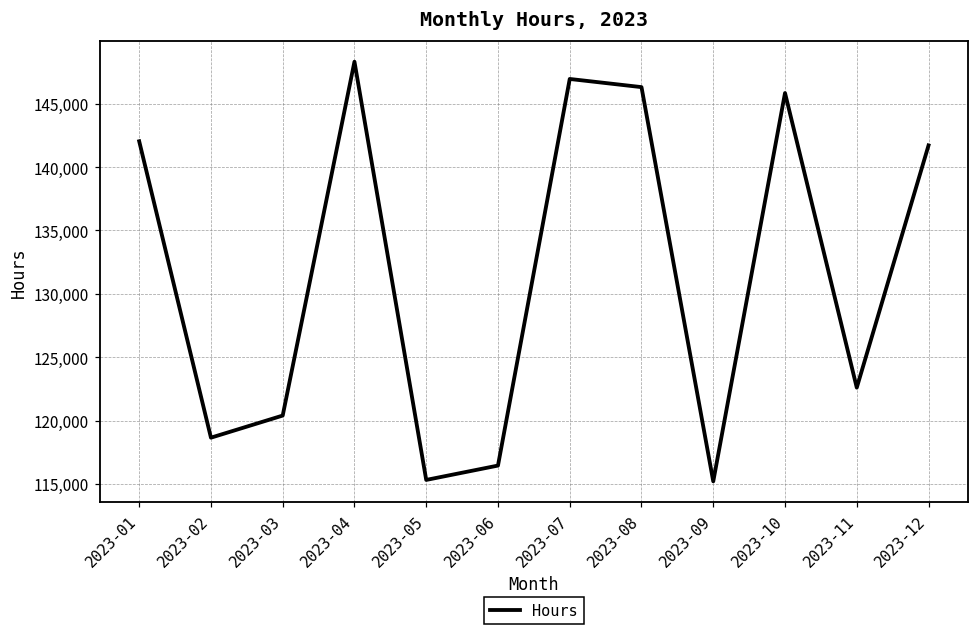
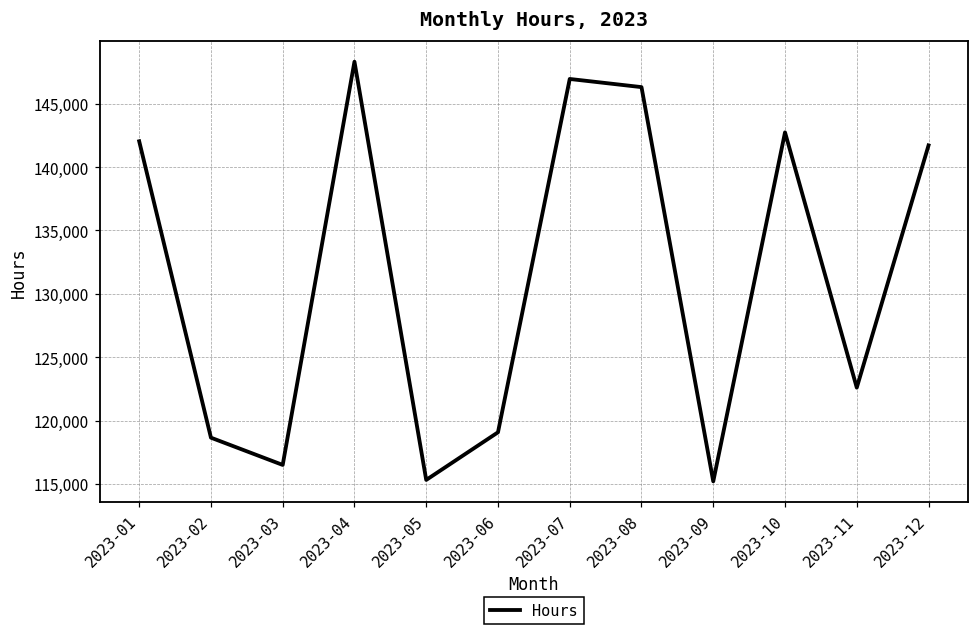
  {
    "2023-01": "142,000",
    "2023-02": "118,600",
-   "2023-03": "120,400",
+   "2023-03": "116,500",
    "2023-04": "148,300",
    "2023-05": "115,300",
-   "2023-06": "116,400",
+   "2023-06": "119,100",
    "2023-07": "146,900",
    "2023-08": "146,300",
    "2023-09": "115,200",
-   "2023-10": "145,800",
+   "2023-10": "142,700",
    "2023-11": "122,600",
    "2023-12": "141,700"
  }
